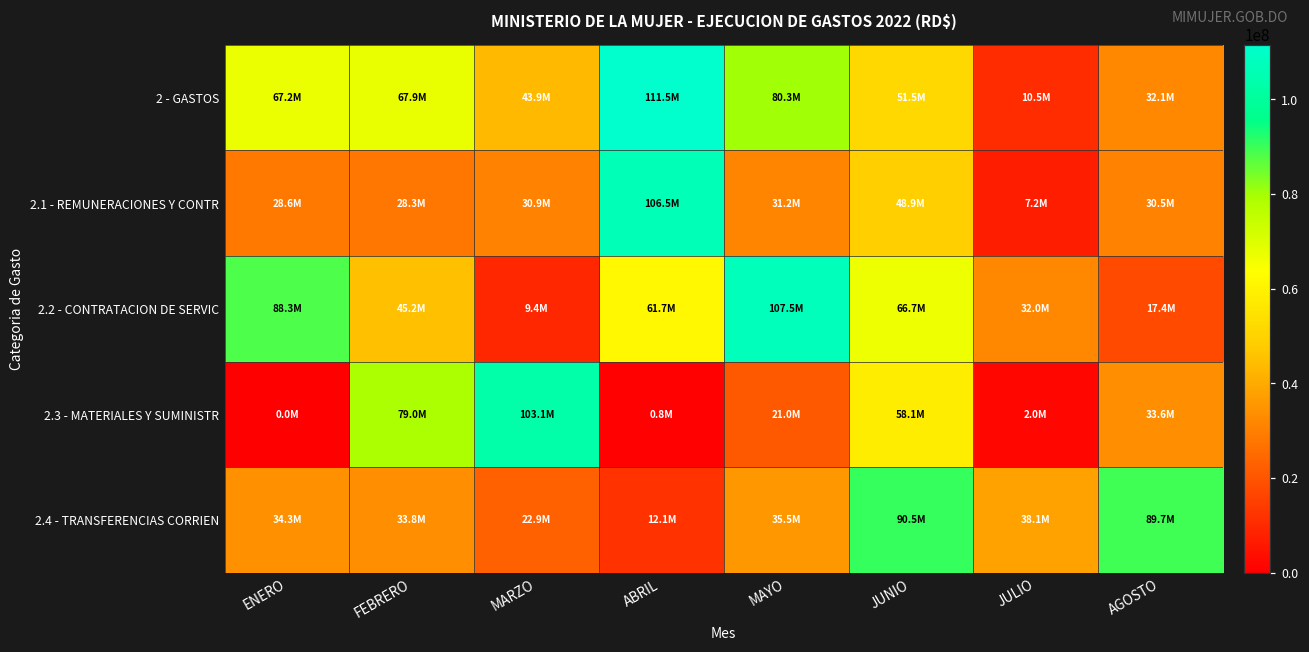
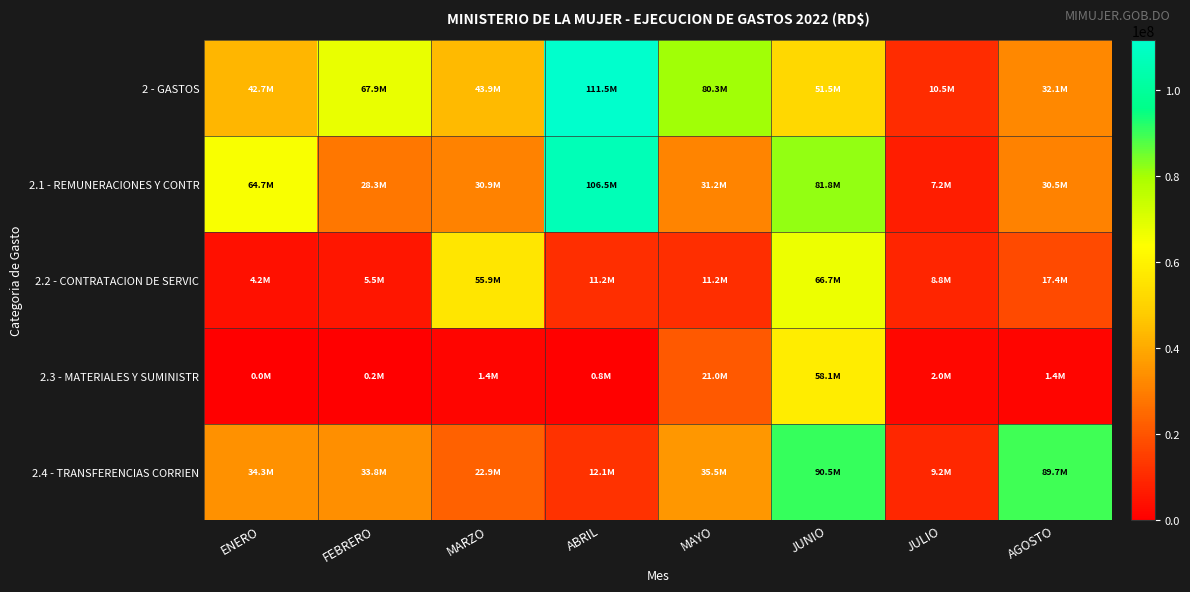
  {
    "2 - GASTOS": {
-     "ENERO": "67.2M",
+     "ENERO": "42.7M",
      "FEBRERO": "67.9M",
      "MARZO": "43.9M",
      "ABRIL": "111.5M",
      "MAYO": "80.3M",
      "JUNIO": "51.5M",
      "JULIO": "10.5M",
      "AGOSTO": "32.1M"
    },
    "2.1 - REMUNERACIONES Y CONTR": {
-     "ENERO": "28.6M",
+     "ENERO": "64.7M",
      "FEBRERO": "28.3M",
      "MARZO": "30.9M",
      "ABRIL": "106.5M",
      "MAYO": "31.2M",
-     "JUNIO": "48.9M",
+     "JUNIO": "81.8M",
      "JULIO": "7.2M",
      "AGOSTO": "30.5M"
    },
    "2.2 - CONTRATACION DE SERVIC": {
-     "ENERO": "88.3M",
-     "FEBRERO": "45.2M",
-     "MARZO": "9.4M",
-     "ABRIL": "61.7M",
-     "MAYO": "107.5M",
+     "ENERO": "4.2M",
+     "FEBRERO": "5.5M",
+     "MARZO": "55.9M",
+     "ABRIL": "11.2M",
+     "MAYO": "11.2M",
      "JUNIO": "66.7M",
-     "JULIO": "32.0M",
+     "JULIO": "8.8M",
      "AGOSTO": "17.4M"
    },
    "2.3 - MATERIALES Y SUMINISTR": {
      "ENERO": "0.0M",
-     "FEBRERO": "79.0M",
-     "MARZO": "103.1M",
+     "FEBRERO": "0.2M",
+     "MARZO": "1.4M",
      "ABRIL": "0.8M",
      "MAYO": "21.0M",
      "JUNIO": "58.1M",
      "JULIO": "2.0M",
-     "AGOSTO": "33.6M"
+     "AGOSTO": "1.4M"
    },
    "2.4 - TRANSFERENCIAS CORRIEN": {
      "ENERO": "34.3M",
      "FEBRERO": "33.8M",
      "MARZO": "22.9M",
      "ABRIL": "12.1M",
      "MAYO": "35.5M",
      "JUNIO": "90.5M",
-     "JULIO": "38.1M",
+     "JULIO": "9.2M",
      "AGOSTO": "89.7M"
    }
  }
